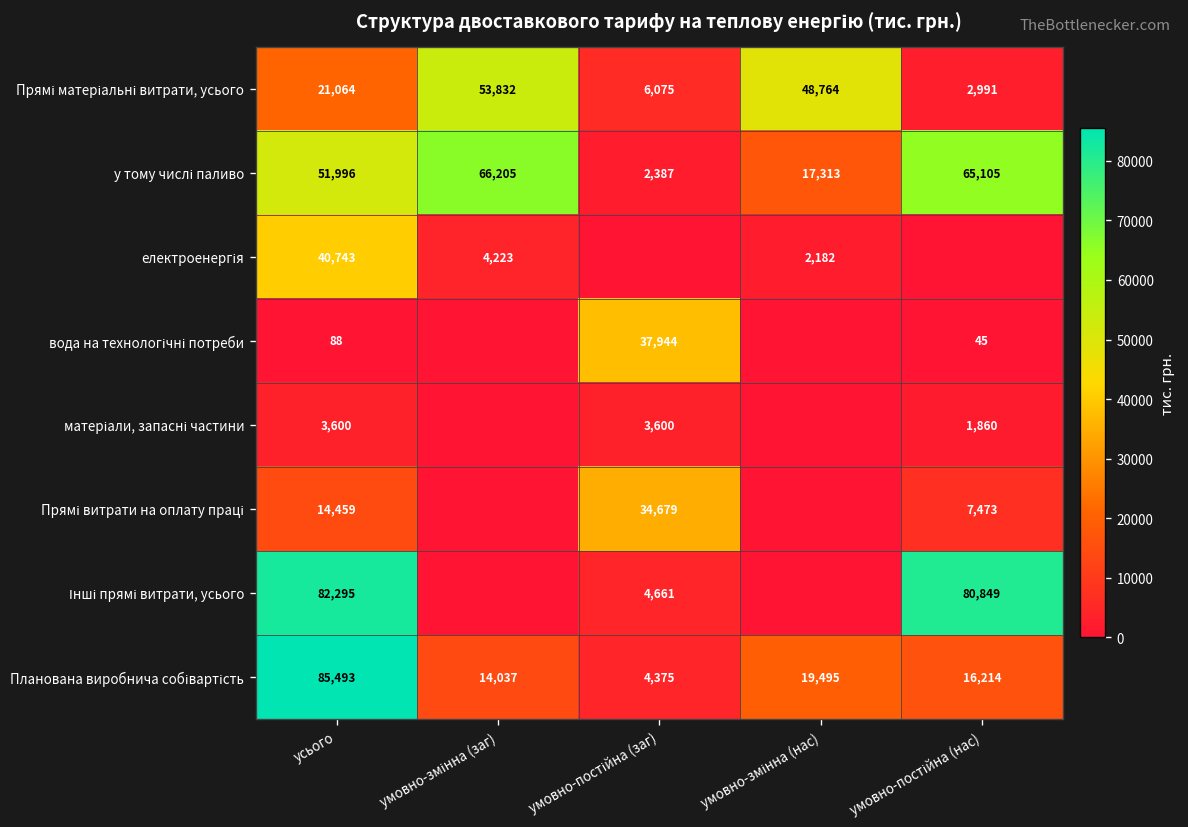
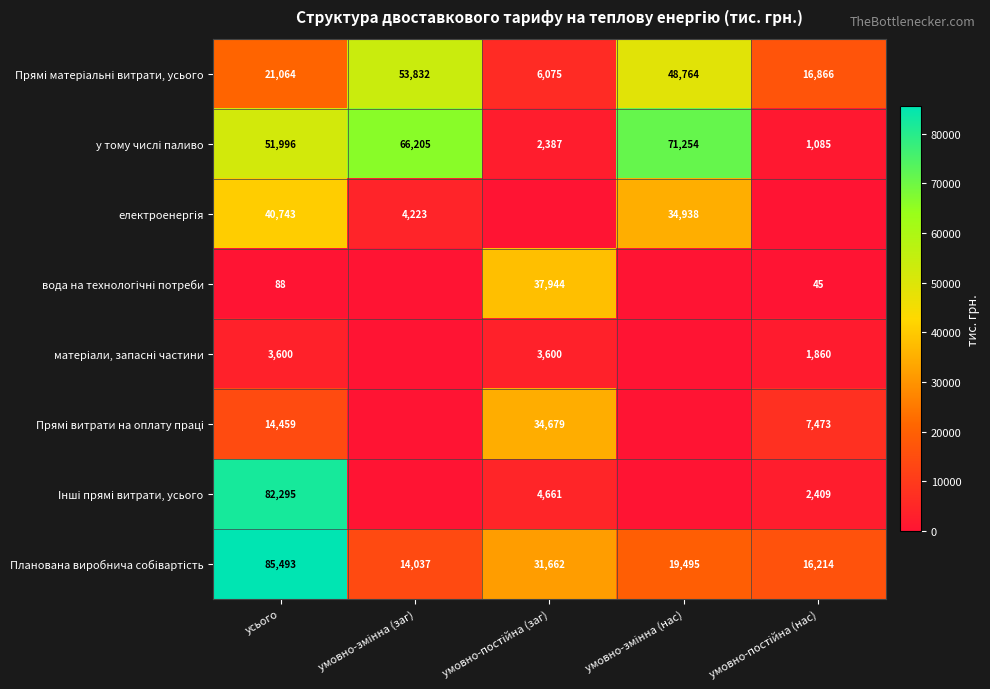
  {
    "Прямі матеріальні витрати, усього": {
      "усього": "21,064",
      "умовно-змінна (заг)": "53,832",
      "умовно-постійна (заг)": "6,075",
      "умовно-змінна (нас)": "48,764",
-     "умовно-постійна (нас)": "2,991"
+     "умовно-постійна (нас)": "16,866"
    },
    "у тому числі паливо": {
      "усього": "51,996",
      "умовно-змінна (заг)": "66,205",
      "умовно-постійна (заг)": "2,387",
-     "умовно-змінна (нас)": "17,313",
-     "умовно-постійна (нас)": "65,105"
+     "умовно-змінна (нас)": "71,254",
+     "умовно-постійна (нас)": "1,085"
    },
    "електроенергія": {
      "усього": "40,743",
      "умовно-змінна (заг)": "4,223",
-     "умовно-змінна (нас)": "2,182"
+     "умовно-змінна (нас)": "34,938"
    },
    "вода на технологічні потреби": {
      "усього": "88",
      "умовно-постійна (заг)": "37,944",
      "умовно-постійна (нас)": "45"
    },
    "матеріали, запасні частини": {
      "усього": "3,600",
      "умовно-постійна (заг)": "3,600",
      "умовно-постійна (нас)": "1,860"
    },
    "Прямі витрати на оплату праці": {
      "усього": "14,459",
      "умовно-постійна (заг)": "34,679",
      "умовно-постійна (нас)": "7,473"
    },
    "Інші прямі витрати, усього": {
      "усього": "82,295",
      "умовно-постійна (заг)": "4,661",
-     "умовно-постійна (нас)": "80,849"
+     "умовно-постійна (нас)": "2,409"
    },
    "Планована виробнича собівартість": {
      "усього": "85,493",
      "умовно-змінна (заг)": "14,037",
-     "умовно-постійна (заг)": "4,375",
+     "умовно-постійна (заг)": "31,662",
      "умовно-змінна (нас)": "19,495",
      "умовно-постійна (нас)": "16,214"
    }
  }
